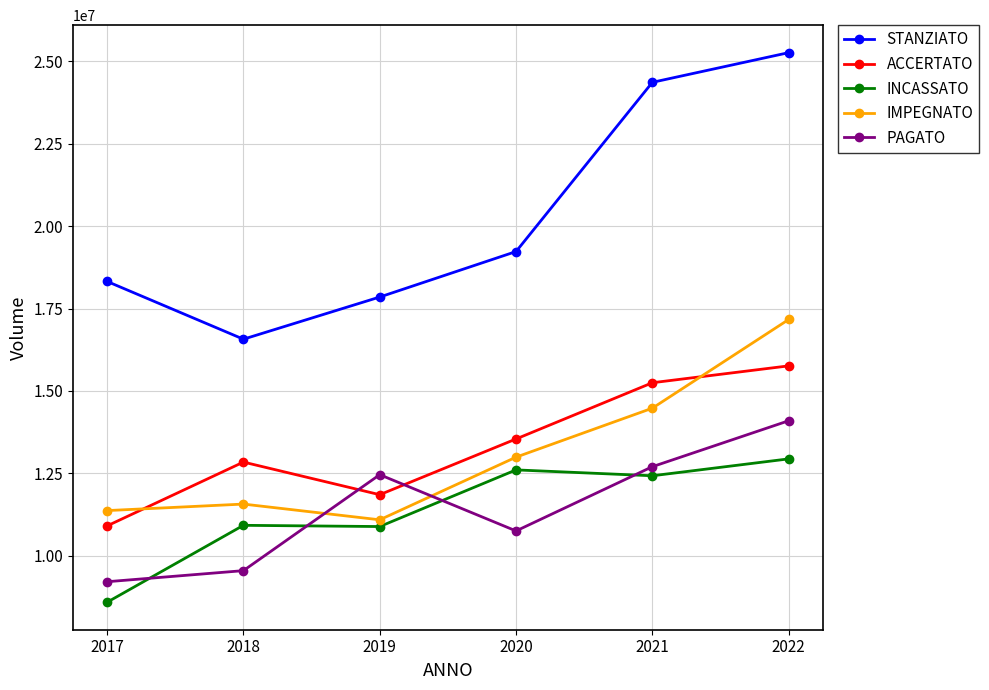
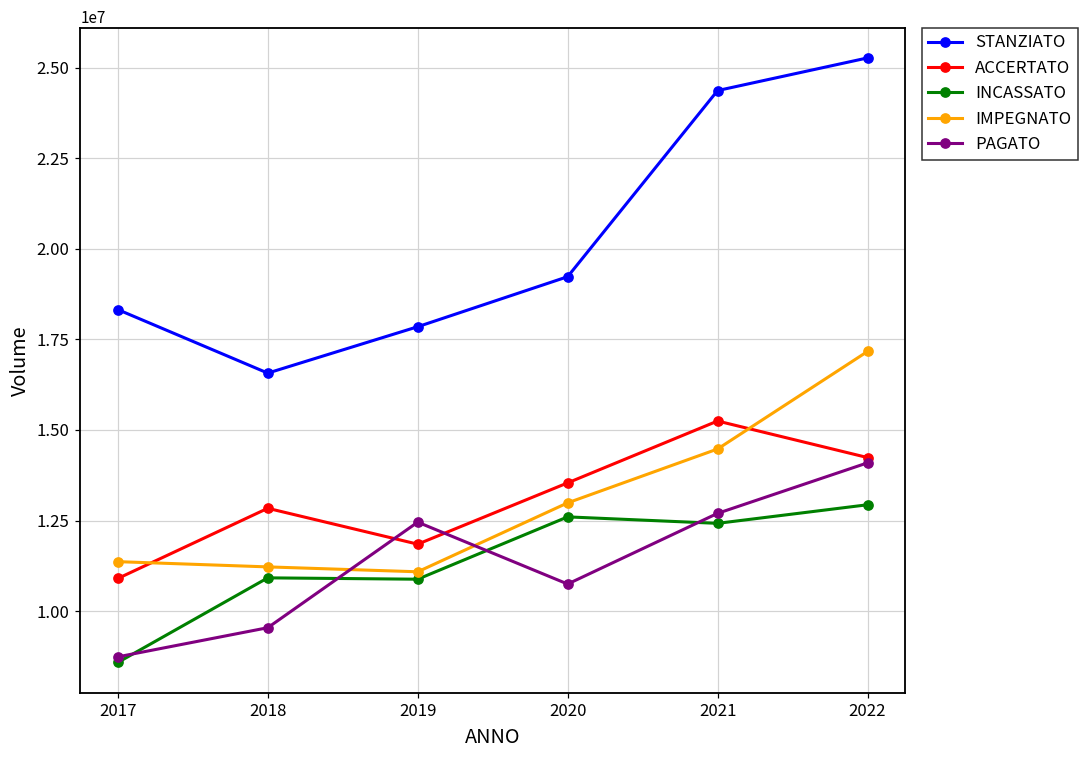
  {
    "STANZIATO": {
      "2017": 18300000,
      "2018": 16600000,
      "2019": 17800000,
      "2020": 19200000,
      "2021": 24400000,
      "2022": 25300000
    },
    "ACCERTATO": {
      "2017": 10900000,
      "2018": 12800000,
      "2019": 11800000,
      "2020": 13500000,
      "2021": 15200000,
-     "2022": 15800000
+     "2022": 14200000
    },
    "INCASSATO": {
      "2017": 8600000,
      "2018": 10900000,
      "2019": 10900000,
      "2020": 12600000,
      "2021": 12400000,
      "2022": 12900000
    },
    "IMPEGNATO": {
      "2017": 11400000,
-     "2018": 11600000,
+     "2018": 11200000,
      "2019": 11100000,
      "2020": 13000000,
      "2021": 14500000,
      "2022": 17200000
    },
    "PAGATO": {
-     "2017": 9200000,
+     "2017": 8700000,
      "2018": 9500000,
      "2019": 12500000,
      "2020": 10700000,
      "2021": 12700000,
      "2022": 14100000
    }
  }
